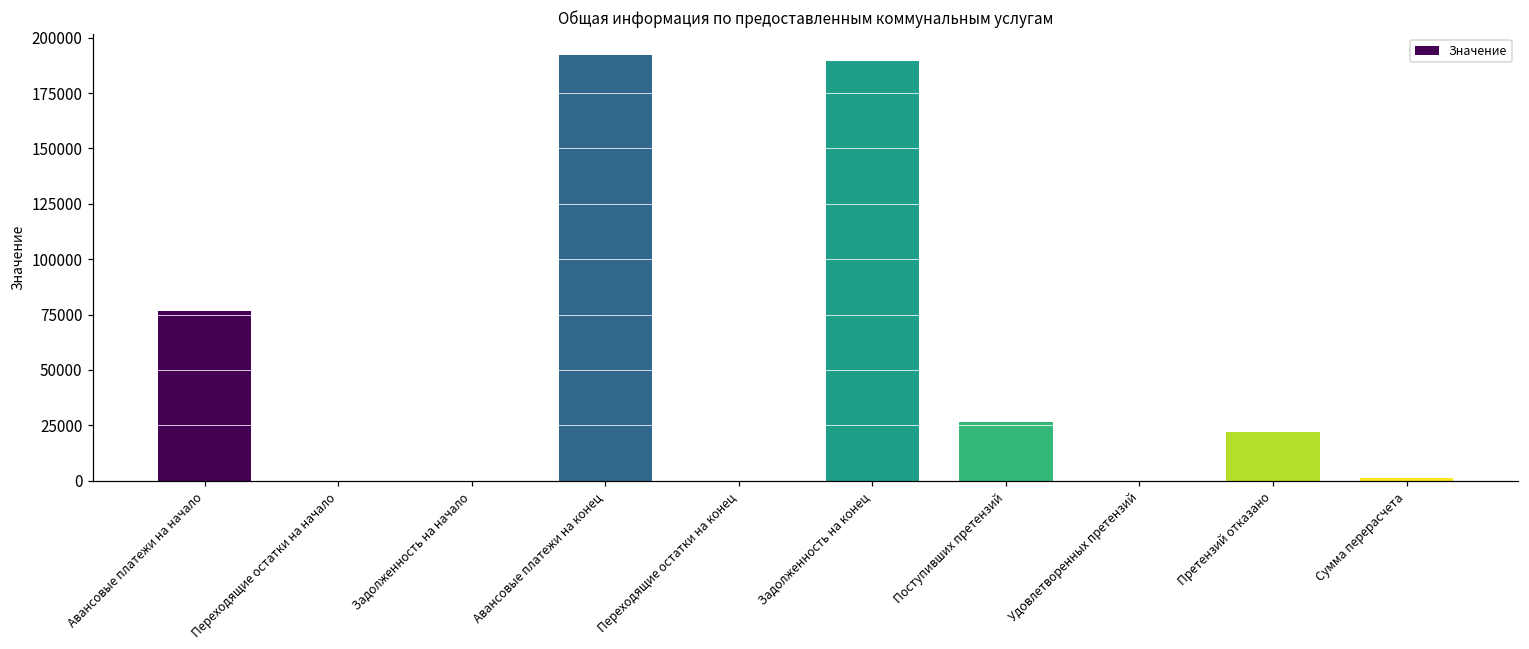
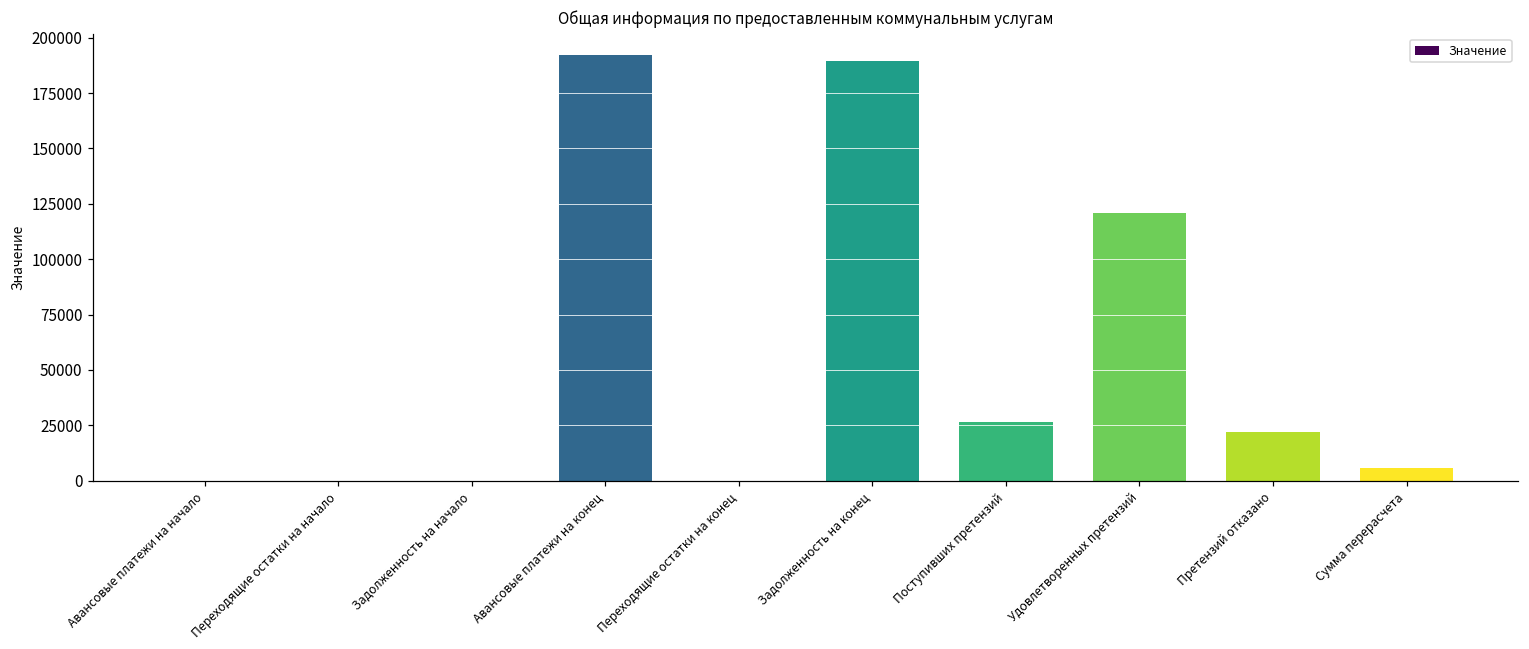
  {
-   "Авансовые платежи на начало": 77000,
+   "Авансовые платежи на начало": 0,
    "Переходящие остатки на начало": 0,
    "Задолженность на начало": 0,
    "Авансовые платежи на конец": 192000,
    "Переходящие остатки на конец": 0,
    "Задолженность на конец": 189000,
    "Поступивших претензий": 26000,
-   "Удовлетворенных претензий": 0,
+   "Удовлетворенных претензий": 121000,
    "Претензий отказано": 22000,
-   "Сумма перерасчета": 1000
+   "Сумма перерасчета": 6000
  }
